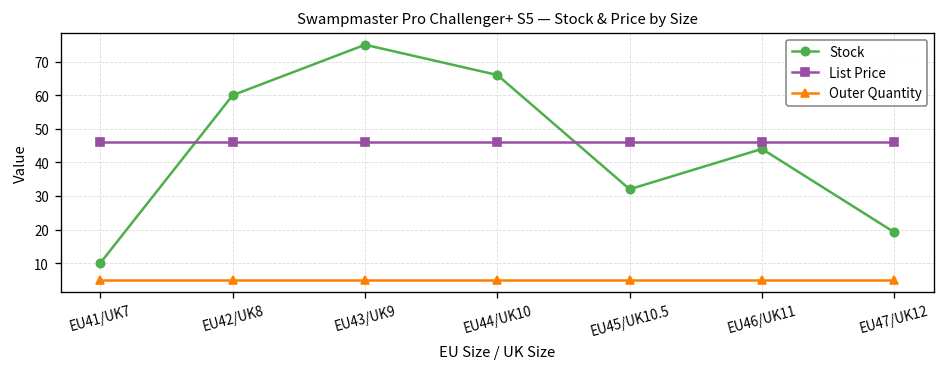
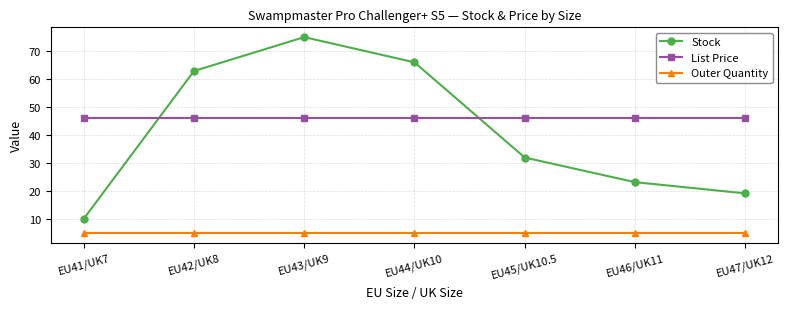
  {
    "Stock": {
      "EU41/UK7": 10,
-     "EU42/UK8": 60,
+     "EU42/UK8": 63,
      "EU43/UK9": 75,
      "EU44/UK10": 66,
      "EU45/UK10.5": 32,
-     "EU46/UK11": 44,
+     "EU46/UK11": 23,
      "EU47/UK12": 19
    },
    "List Price": {
      "EU41/UK7": 46,
      "EU42/UK8": 46,
      "EU43/UK9": 46,
      "EU44/UK10": 46,
      "EU45/UK10.5": 46,
      "EU46/UK11": 46,
      "EU47/UK12": 46
    },
    "Outer Quantity": {
      "EU41/UK7": 5,
      "EU42/UK8": 5,
      "EU43/UK9": 5,
      "EU44/UK10": 5,
      "EU45/UK10.5": 5,
      "EU46/UK11": 5,
      "EU47/UK12": 5
    }
  }
